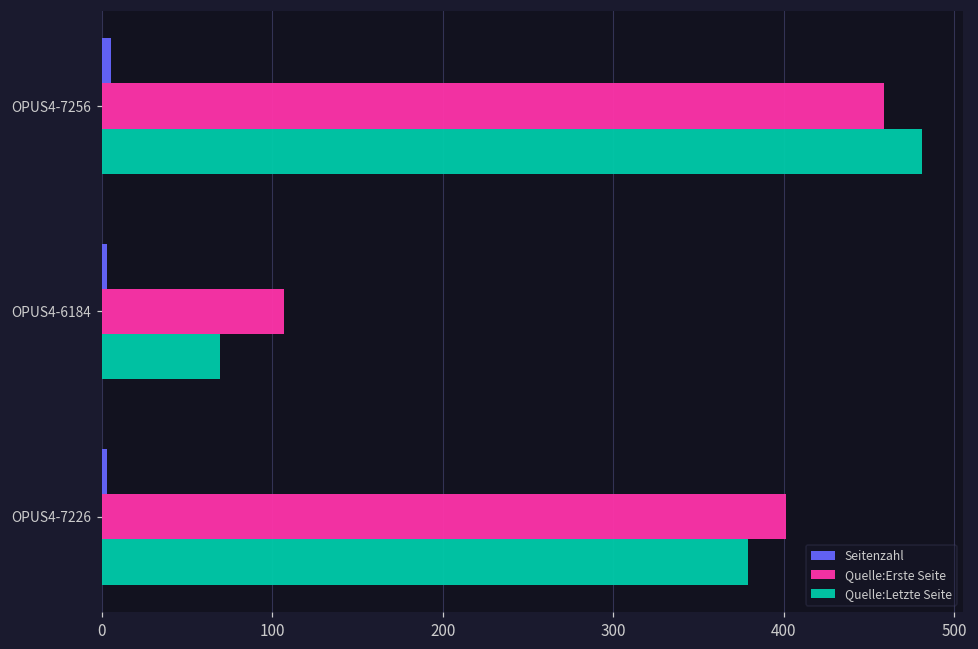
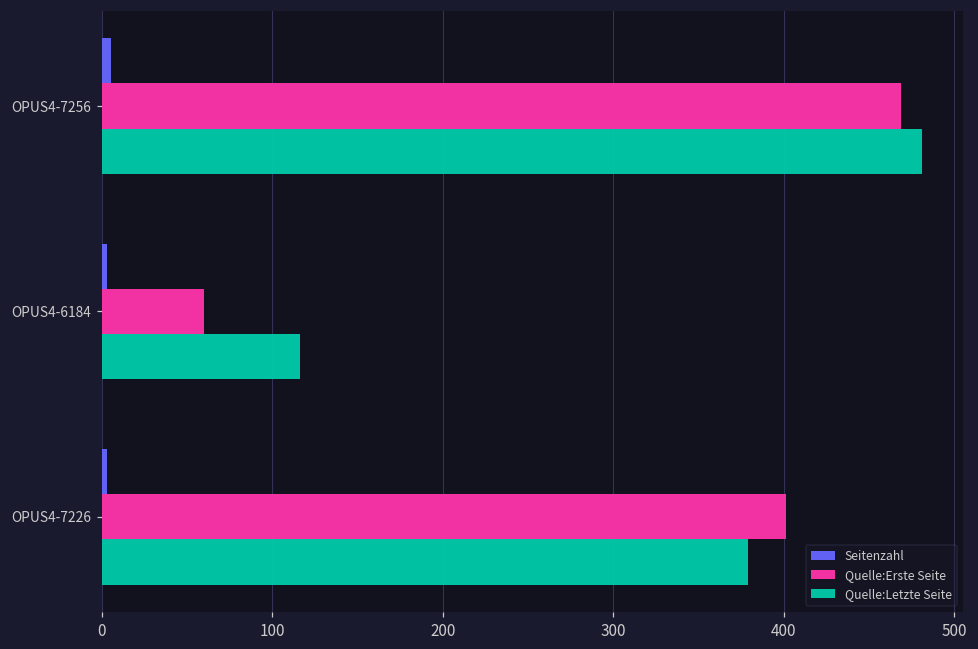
  {
    "Seitenzahl": {
      "OPUS4-7256": 5,
      "OPUS4-6184": 3,
      "OPUS4-7226": 3
    },
    "Quelle:Erste Seite": {
-     "OPUS4-7256": 459,
-     "OPUS4-6184": 107,
+     "OPUS4-7256": 469,
+     "OPUS4-6184": 60,
      "OPUS4-7226": 401
    },
    "Quelle:Letzte Seite": {
      "OPUS4-7256": 481,
-     "OPUS4-6184": 69,
+     "OPUS4-6184": 116,
      "OPUS4-7226": 379
    }
  }
